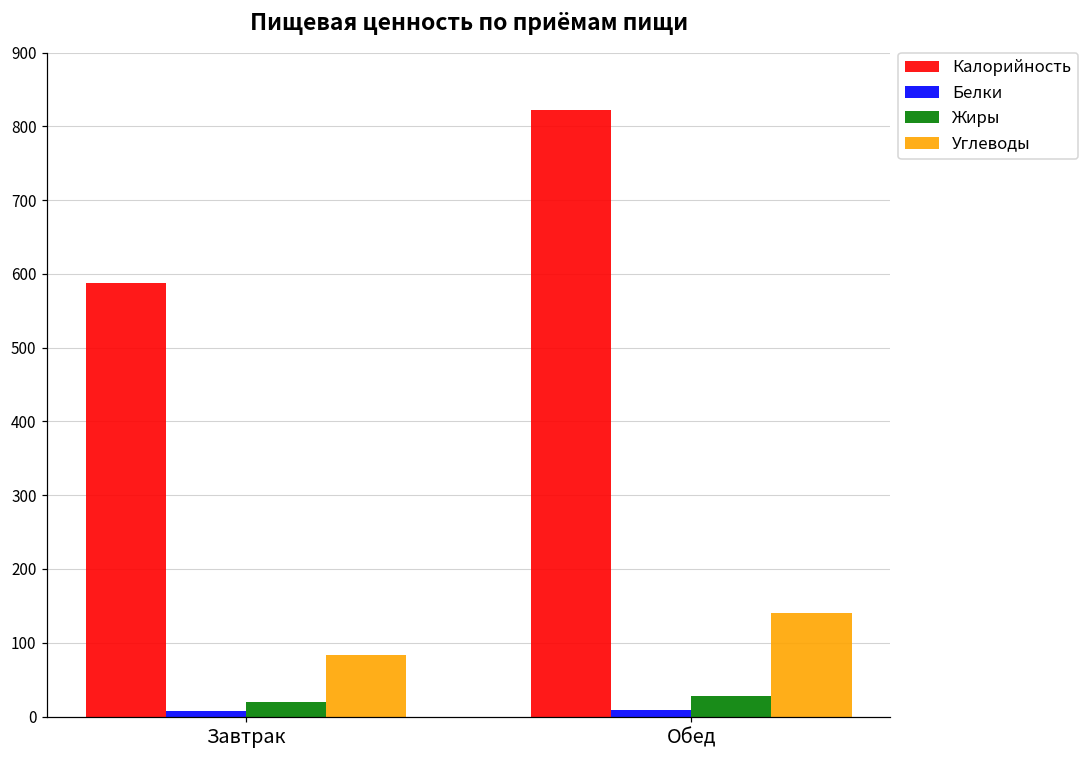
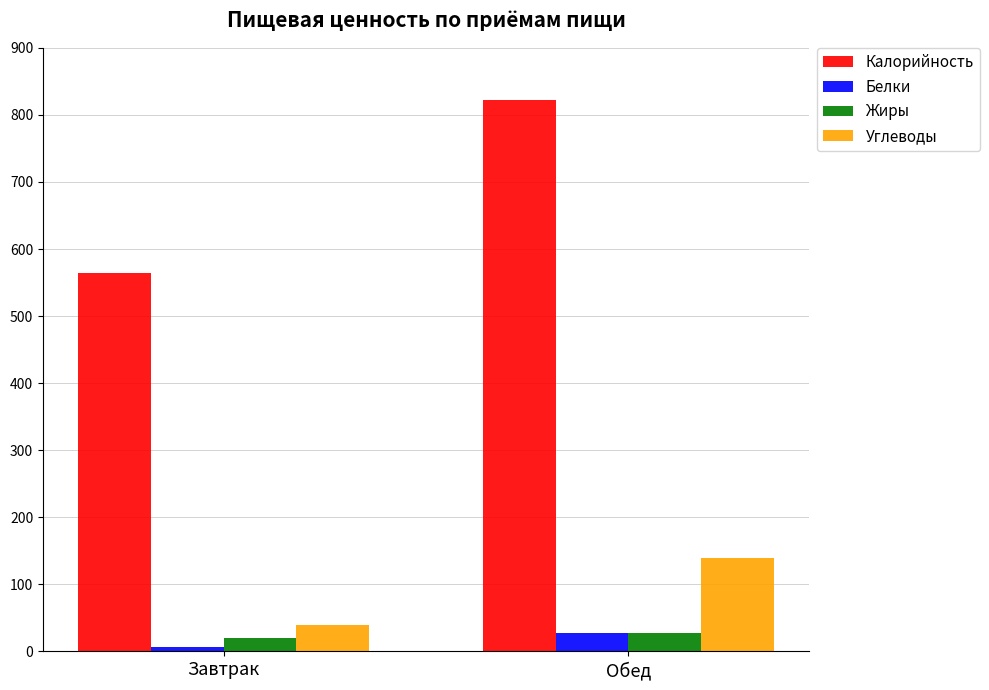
  {
    "Калорийность": {
-     "Завтрак": 590,
+     "Завтрак": 560,
      "Обед": 820
    },
    "Белки": {
      "Завтрак": 10,
-     "Обед": 10
+     "Обед": 30
    },
    "Жиры": {
      "Завтрак": 20,
      "Обед": 30
    },
    "Углеводы": {
-     "Завтрак": 80,
+     "Завтрак": 40,
      "Обед": 140
    }
  }
